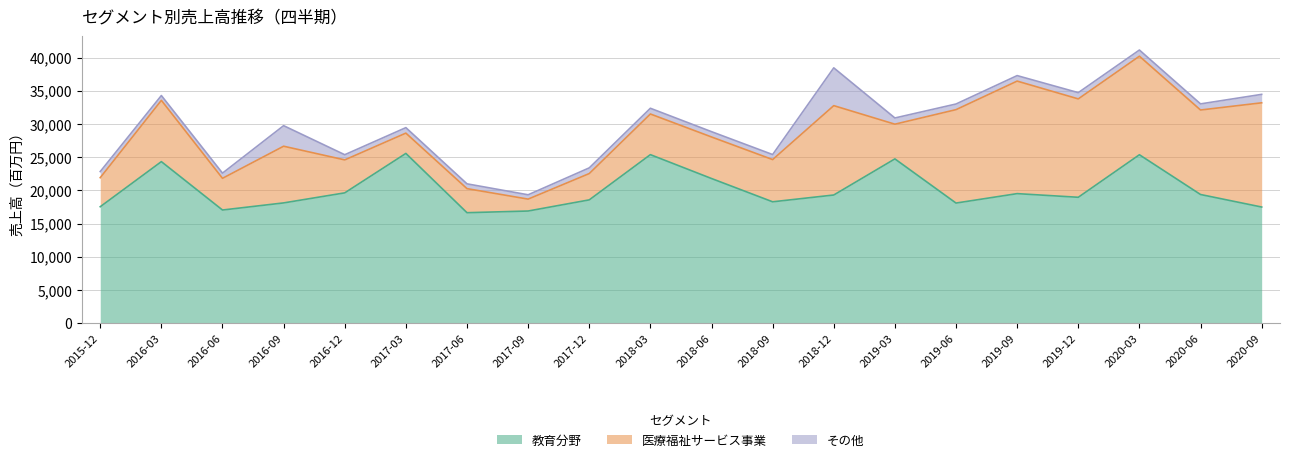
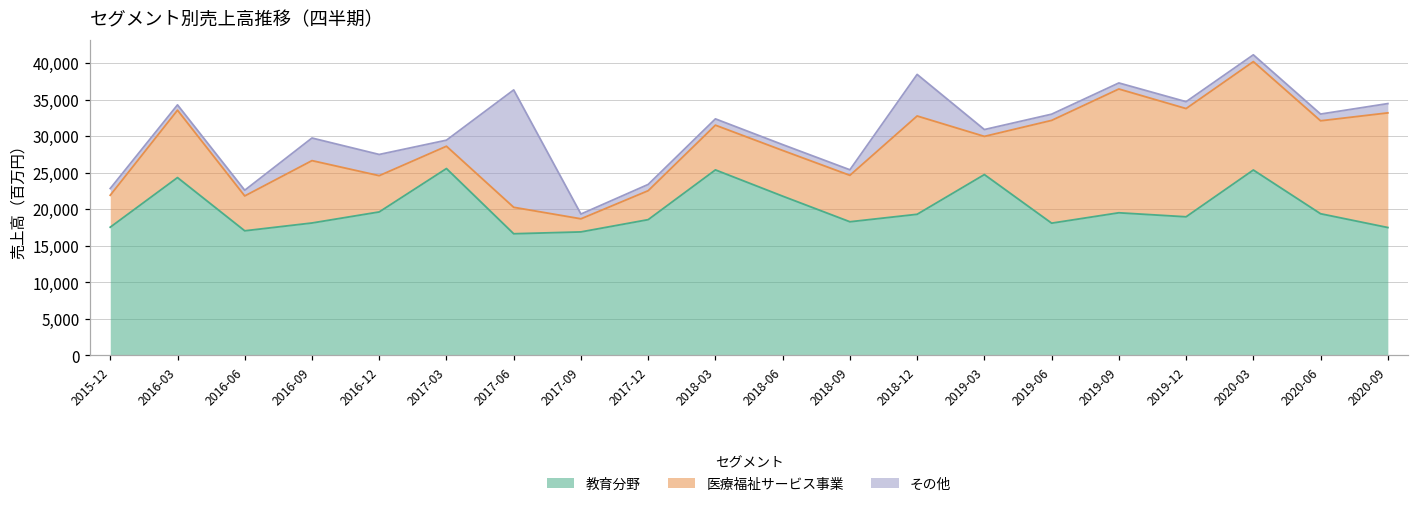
  {
    "教育分野": {
      "2015-12": "18,000",
      "2016-03": "24,000",
      "2016-06": "17,000",
      "2016-09": "18,000",
      "2016-12": "20,000",
      "2017-03": "26,000",
      "2017-06": "17,000",
      "2017-09": "17,000",
      "2017-12": "19,000",
      "2018-03": "25,000",
      "2018-06": "22,000",
      "2018-09": "18,000",
      "2018-12": "19,000",
      "2019-03": "25,000",
      "2019-06": "18,000",
      "2019-09": "20,000",
      "2019-12": "19,000",
      "2020-03": "25,000",
      "2020-06": "19,000",
      "2020-09": "17,000"
    },
    "医療福祉サービス事業": {
      "2015-12": "4,000",
      "2016-03": "9,000",
      "2016-06": "5,000",
      "2016-09": "9,000",
      "2016-12": "5,000",
      "2017-03": "3,000",
      "2017-06": "4,000",
      "2017-09": "2,000",
      "2017-12": "4,000",
      "2018-03": "6,000",
      "2018-06": "6,000",
      "2018-09": "6,000",
      "2018-12": "13,000",
      "2019-03": "5,000",
      "2019-06": "14,000",
      "2019-09": "17,000",
      "2019-12": "15,000",
      "2020-03": "15,000",
      "2020-06": "13,000",
      "2020-09": "16,000"
    },
    "その他": {
      "2015-12": "1,000",
      "2016-03": "1,000",
      "2016-06": "1,000",
      "2016-09": "3,000",
-     "2016-12": "1,000",
+     "2016-12": "3,000",
      "2017-03": "1,000",
-     "2017-06": "1,000",
+     "2017-06": "16,000",
      "2017-09": "1,000",
      "2017-12": "1,000",
      "2018-03": "1,000",
      "2018-06": "1,000",
      "2018-09": "1,000",
      "2018-12": "6,000",
      "2019-03": "1,000",
      "2019-06": "1,000",
      "2019-09": "1,000",
      "2019-12": "1,000",
      "2020-03": "1,000",
      "2020-06": "1,000",
      "2020-09": "1,000"
    }
  }
